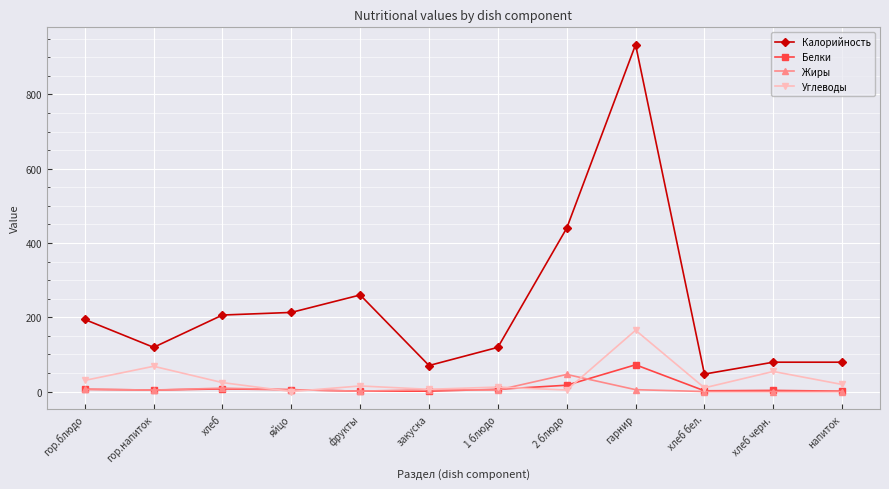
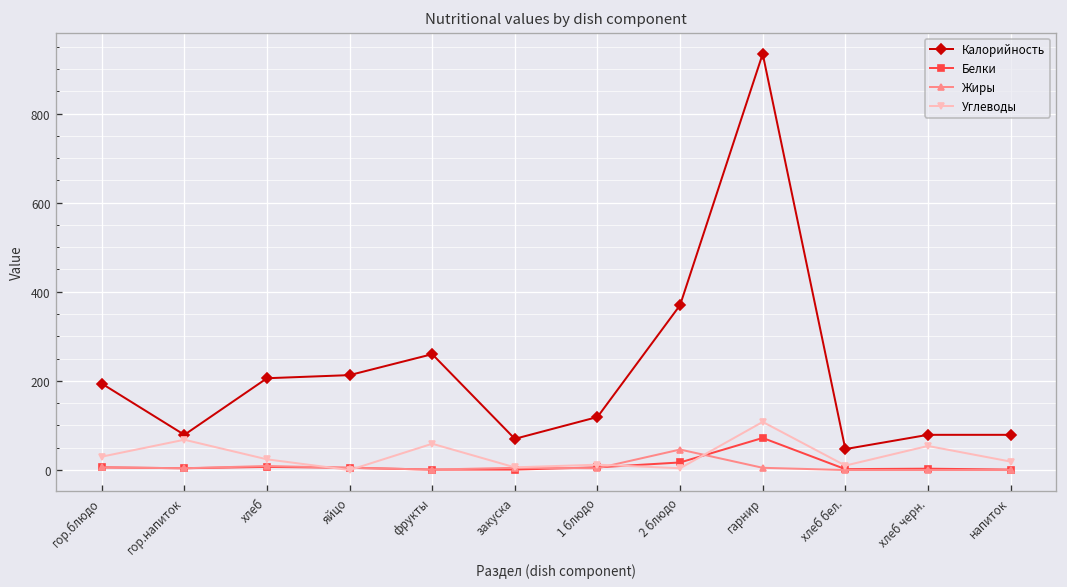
  {
    "Калорийность": {
      "гор.блюдо": 190,
-     "гор.напиток": 120,
+     "гор.напиток": 80,
      "хлеб": 210,
      "яйцо": 210,
      "фрукты": 260,
      "закуска": 70,
      "1 блюдо": 120,
-     "2 блюдо": 440,
+     "2 блюдо": 370,
      "гарнир": 930,
      "хлеб бел.": 50,
      "хлеб черн.": 80,
      "напиток": 80
    },
    "Белки": {
      "2 блюдо": 20,
      "гарнир": 70
    },
    "Жиры": {
      "2 блюдо": 50,
      "гарнир": 10
    },
    "Углеводы": {
      "гор.блюдо": 30,
      "гор.напиток": 70,
      "хлеб": 20,
-     "фрукты": 20,
+     "фрукты": 60,
      "2 блюдо": 0,
-     "гарнир": 170,
+     "гарнир": 110,
      "хлеб бел.": 10,
      "хлеб черн.": 50,
      "напиток": 20
    }
  }
